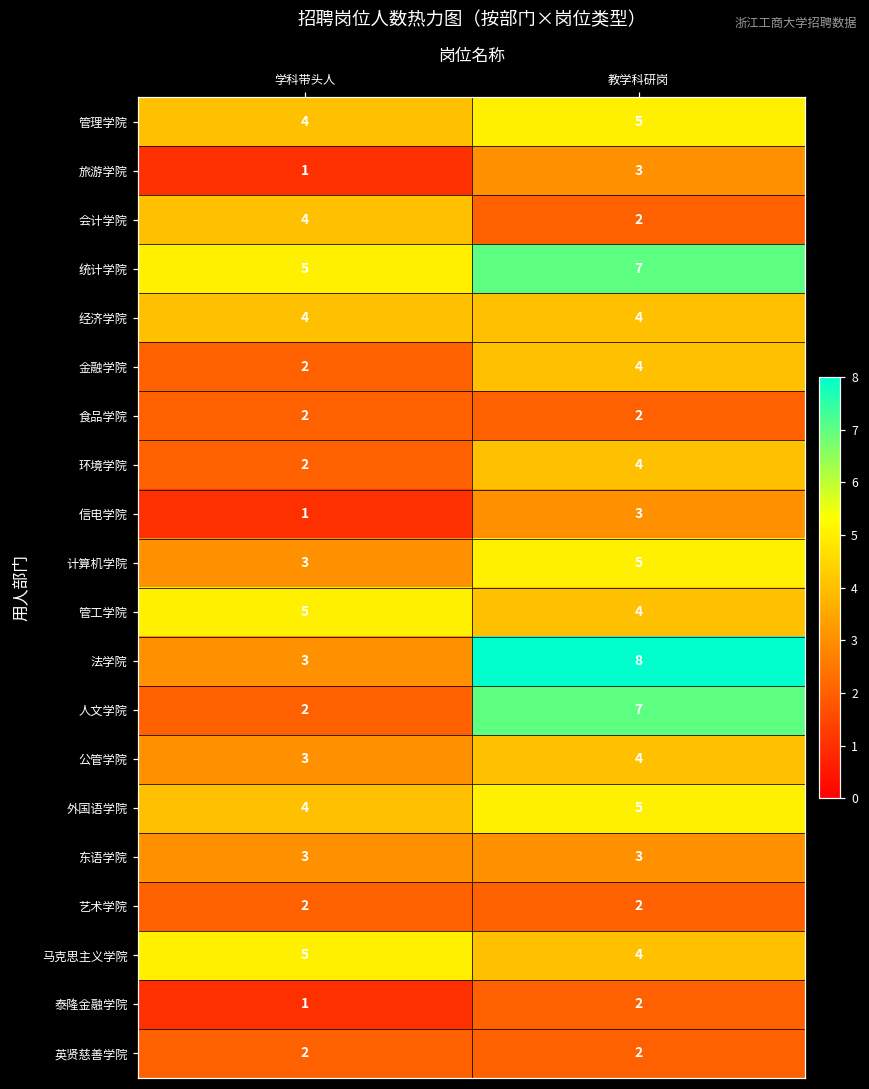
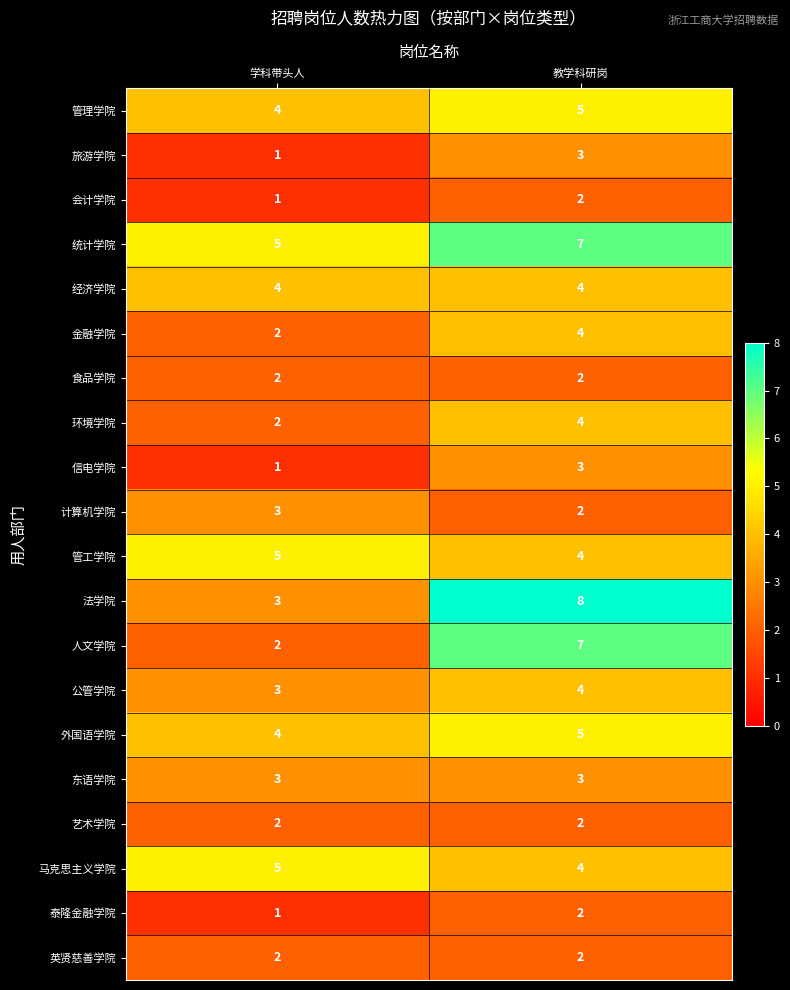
  {
    "管理学院": {
      "学科带头人": 4,
      "教学科研岗": 5
    },
    "旅游学院": {
      "学科带头人": 1,
      "教学科研岗": 3
    },
    "会计学院": {
-     "学科带头人": 4,
+     "学科带头人": 1,
      "教学科研岗": 2
    },
    "统计学院": {
      "学科带头人": 5,
      "教学科研岗": 7
    },
    "经济学院": {
      "学科带头人": 4,
      "教学科研岗": 4
    },
    "金融学院": {
      "学科带头人": 2,
      "教学科研岗": 4
    },
    "食品学院": {
      "学科带头人": 2,
      "教学科研岗": 2
    },
    "环境学院": {
      "学科带头人": 2,
      "教学科研岗": 4
    },
    "信电学院": {
      "学科带头人": 1,
      "教学科研岗": 3
    },
    "计算机学院": {
      "学科带头人": 3,
-     "教学科研岗": 5
+     "教学科研岗": 2
    },
    "管工学院": {
      "学科带头人": 5,
      "教学科研岗": 4
    },
    "法学院": {
      "学科带头人": 3,
      "教学科研岗": 8
    },
    "人文学院": {
      "学科带头人": 2,
      "教学科研岗": 7
    },
    "公管学院": {
      "学科带头人": 3,
      "教学科研岗": 4
    },
    "外国语学院": {
      "学科带头人": 4,
      "教学科研岗": 5
    },
    "东语学院": {
      "学科带头人": 3,
      "教学科研岗": 3
    },
    "艺术学院": {
      "学科带头人": 2,
      "教学科研岗": 2
    },
    "马克思主义学院": {
      "学科带头人": 5,
      "教学科研岗": 4
    },
    "泰隆金融学院": {
      "学科带头人": 1,
      "教学科研岗": 2
    },
    "英贤慈善学院": {
      "学科带头人": 2,
      "教学科研岗": 2
    }
  }
